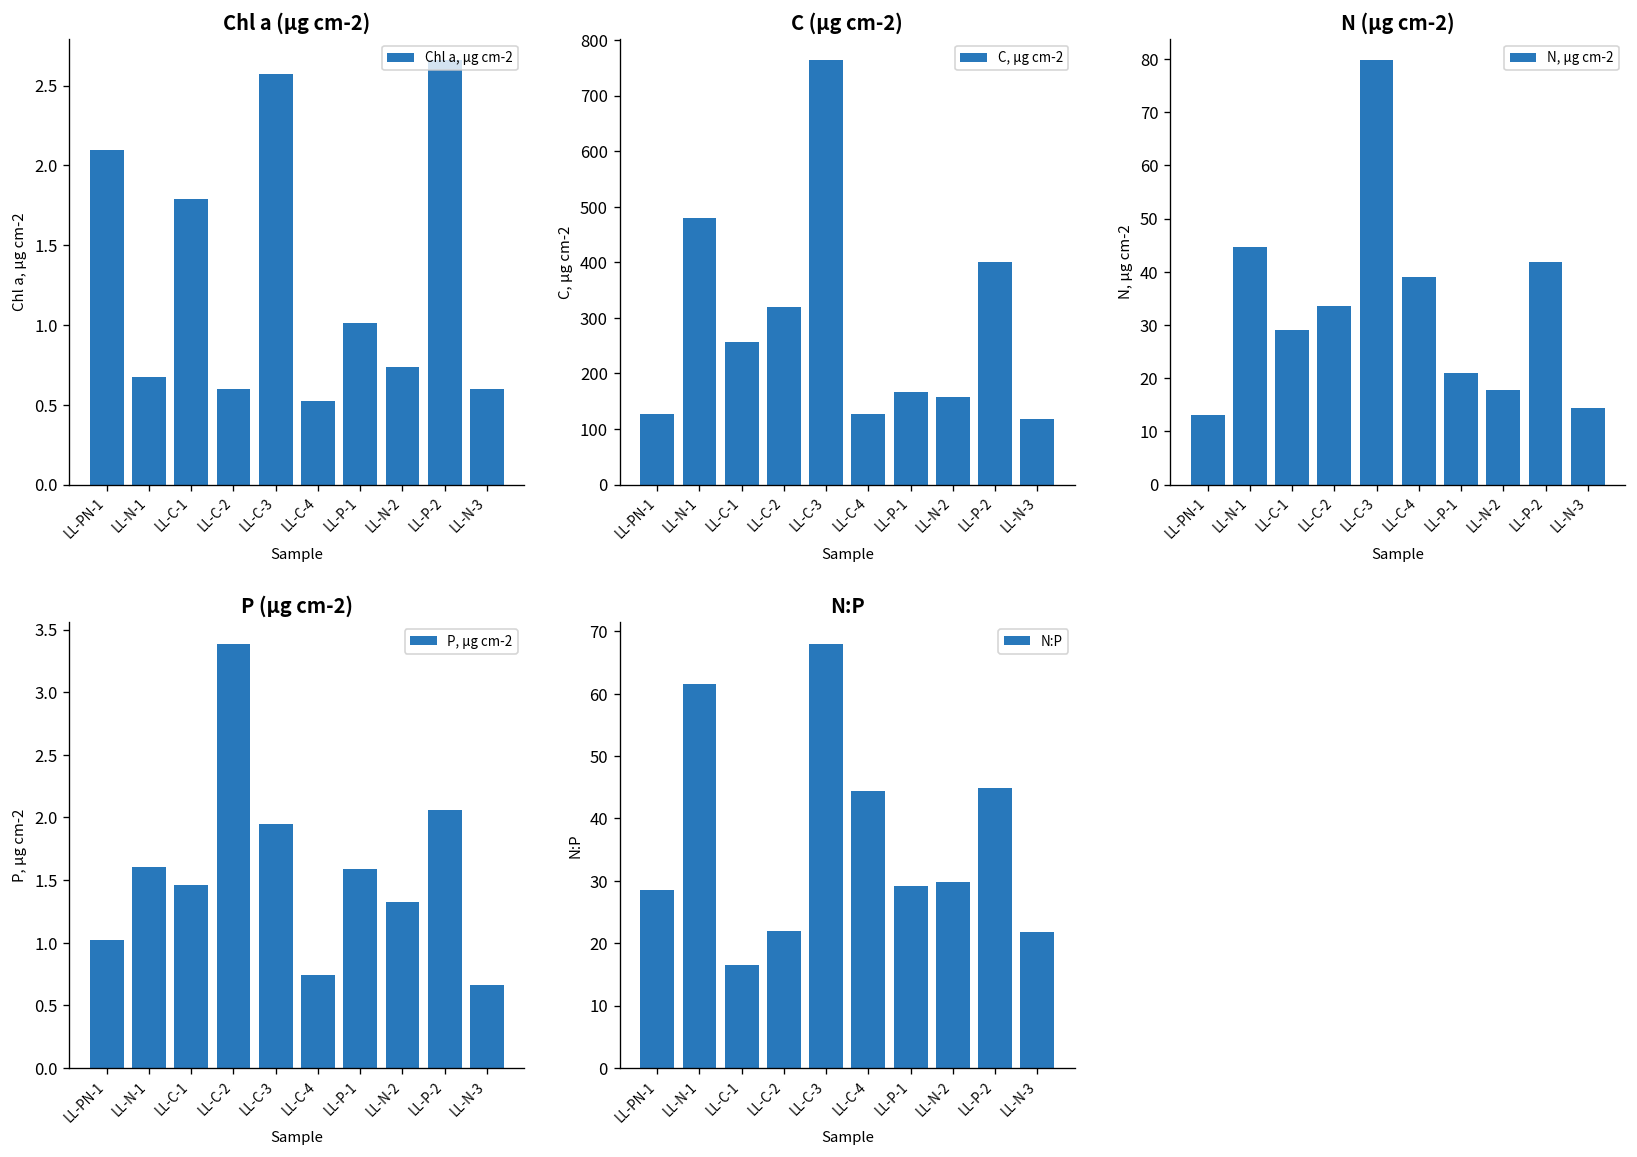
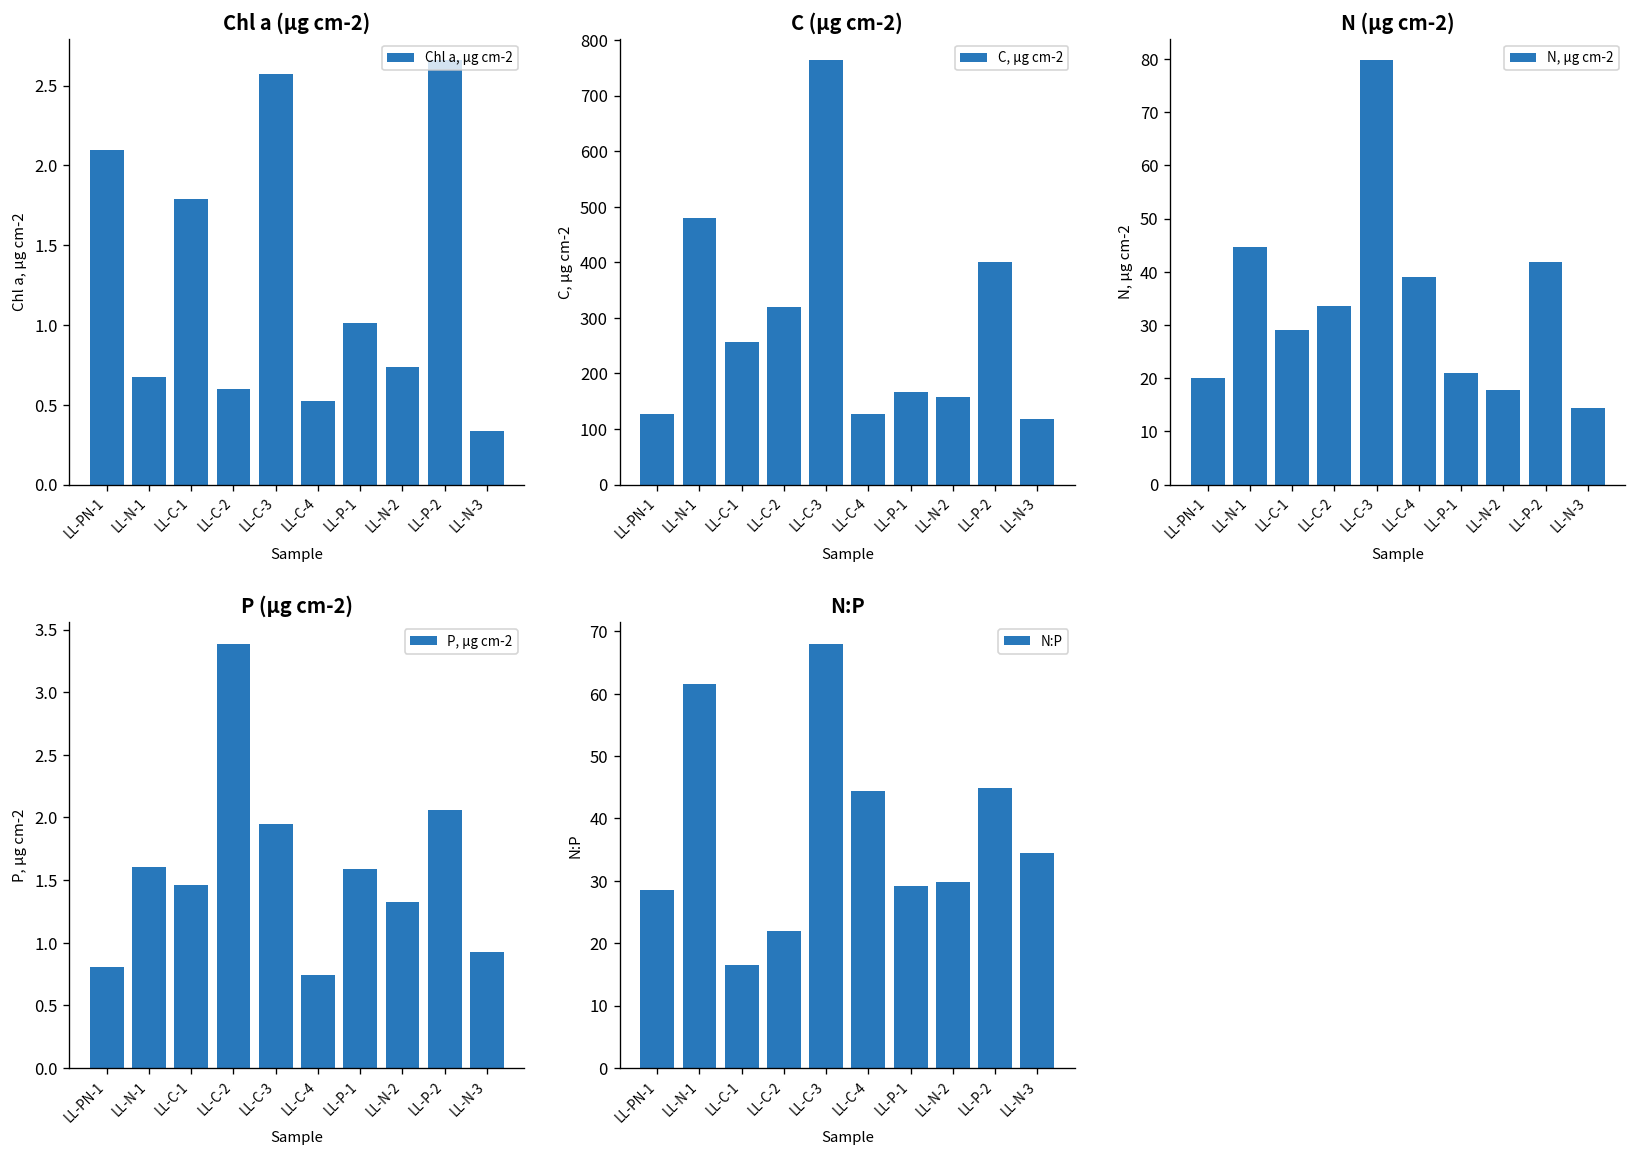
  {
    "Chl a (µg cm-2)": {
      "LL-PN-1": 2.10,
      "LL-N-1": 0.67,
      "LL-C-1": 1.79,
      "LL-C-2": 0.60,
      "LL-C-3": 2.57,
      "LL-C-4": 0.53,
      "LL-P-1": 1.01,
      "LL-N-2": 0.74,
-     "LL-N-3": 0.60
+     "LL-N-3": 0.34
    },
    "C (μg cm-2)": {
      "LL-PN-1": 130,
      "LL-N-1": 480,
      "LL-C-1": 260,
      "LL-C-2": 320,
      "LL-C-3": 760,
      "LL-C-4": 130,
      "LL-P-1": 170,
      "LL-N-2": 160,
      "LL-P-2": 400,
      "LL-N-3": 120
    },
    "N (μg cm-2)": {
-     "LL-PN-1": 13,
+     "LL-PN-1": 20,
      "LL-N-1": 45,
      "LL-C-1": 29,
      "LL-C-2": 33,
      "LL-C-3": 80,
      "LL-C-4": 39,
      "LL-P-1": 21,
      "LL-N-2": 18,
      "LL-P-2": 42,
      "LL-N-3": 14
    },
    "P (μg cm-2)": {
-     "LL-PN-1": 1.02,
+     "LL-PN-1": 0.81,
      "LL-N-1": 1.61,
      "LL-C-1": 1.46,
      "LL-C-2": 3.39,
      "LL-C-3": 1.95,
      "LL-C-4": 0.74,
      "LL-P-1": 1.59,
      "LL-N-2": 1.33,
      "LL-P-2": 2.06,
-     "LL-N-3": 0.66
+     "LL-N-3": 0.92
    },
    "N:P": {
      "LL-PN-1": 28,
      "LL-N-1": 62,
      "LL-C-1": 16,
      "LL-C-2": 22,
      "LL-C-3": 68,
      "LL-C-4": 44,
      "LL-P-1": 29,
      "LL-N-2": 30,
      "LL-P-2": 45,
-     "LL-N-3": 22
+     "LL-N-3": 34
    }
  }
